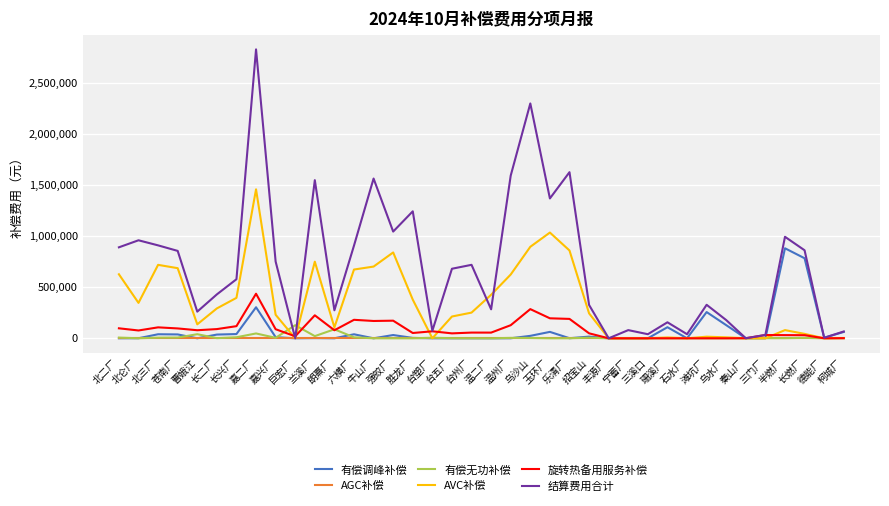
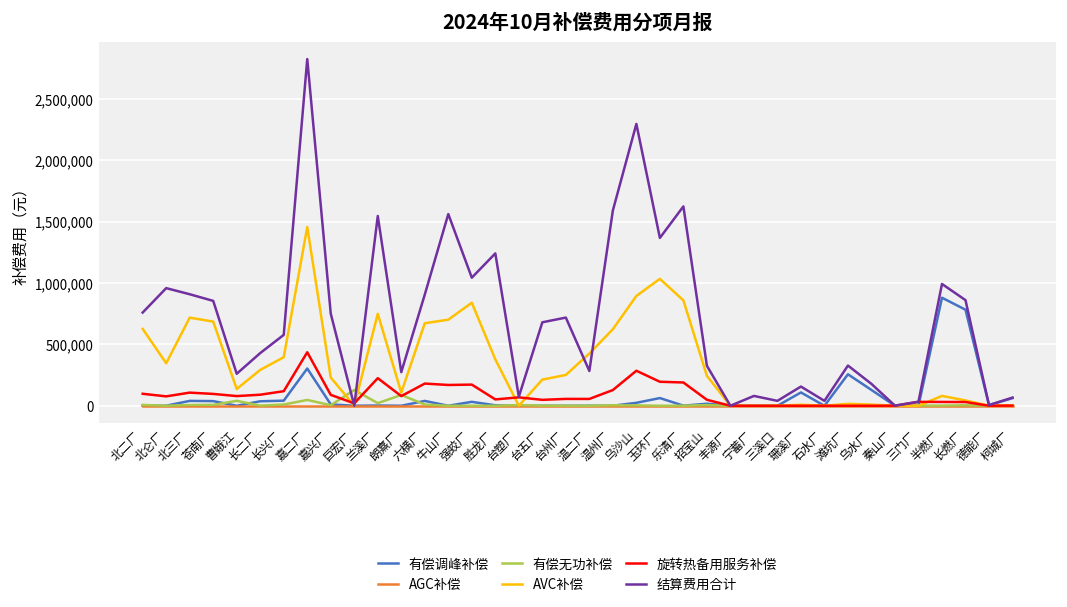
  {
    "有偿调峰补偿": {
      "北三厂": "40,000",
      "苍南厂": "40,000",
      "长二厂": "40,000",
      "长兴厂": "40,000",
      "嘉二厂": "300,000",
      "六横厂": "40,000",
      "强蛟厂": "30,000",
      "玉环厂": "60,000",
      "珊溪厂": "110,000",
      "滩坑厂": "260,000",
      "乌水厂": "130,000",
      "半燃厂": "880,000",
      "长燃厂": "780,000"
    },
    "AGC补偿": {
      "嘉二厂": "0"
    },
    "有偿无功补偿": {
      "曹娥江": "40,000",
      "嘉二厂": "50,000",
      "巨宏厂": "130,000"
    },
    "AVC补偿": {
      "北二厂": "630,000",
      "北仑厂": "350,000",
      "北三厂": "720,000",
      "苍南厂": "690,000",
      "曹娥江": "140,000",
      "长二厂": "290,000",
      "长兴厂": "400,000",
      "嘉二厂": "1,460,000",
      "嘉兴厂": "230,000",
      "兰溪厂": "750,000",
      "六横厂": "670,000",
      "牛山厂": "700,000",
      "强蛟厂": "840,000",
      "胜龙厂": "380,000",
      "台五厂": "210,000",
      "台州厂": "250,000",
      "温二厂": "430,000",
      "温州厂": "620,000",
      "乌沙山": "900,000",
      "玉环厂": "1,030,000",
      "乐清厂": "860,000",
      "招宝山": "240,000",
      "半燃厂": "80,000"
    },
    "旋转热备用服务补偿": {
      "北二厂": "100,000",
      "北仑厂": "80,000",
      "北三厂": "110,000",
      "苍南厂": "100,000",
      "曹娥江": "80,000",
      "长二厂": "90,000",
      "长兴厂": "120,000",
      "嘉二厂": "440,000",
      "嘉兴厂": "90,000",
      "兰溪厂": "220,000",
      "六横厂": "180,000",
      "牛山厂": "170,000",
      "强蛟厂": "170,000",
      "胜龙厂": "50,000",
      "台五厂": "50,000",
      "台州厂": "60,000",
      "温二厂": "60,000",
      "温州厂": "130,000",
      "乌沙山": "290,000",
      "玉环厂": "200,000",
      "乐清厂": "190,000",
      "招宝山": "50,000",
      "半燃厂": "30,000"
    },
    "结算费用合计": {
-     "北二厂": "890,000",
+     "北二厂": "760,000",
      "北仑厂": "960,000",
      "北三厂": "910,000",
      "苍南厂": "850,000",
      "曹娥江": "260,000",
      "长二厂": "430,000",
      "长兴厂": "580,000",
      "嘉二厂": "2,830,000",
      "嘉兴厂": "750,000",
      "兰溪厂": "1,550,000",
      "朗熹厂": "270,000",
      "六横厂": "910,000",
      "牛山厂": "1,560,000",
      "强蛟厂": "1,040,000",
      "胜龙厂": "1,240,000",
      "台五厂": "680,000",
      "台州厂": "720,000",
      "温二厂": "280,000",
      "温州厂": "1,590,000",
      "乌沙山": "2,300,000",
      "玉环厂": "1,370,000",
      "乐清厂": "1,630,000",
      "招宝山": "330,000",
      "宁蓄厂": "80,000",
      "三溪口": "40,000",
      "珊溪厂": "160,000",
      "石水厂": "40,000",
      "滩坑厂": "330,000",
      "乌水厂": "180,000",
      "半燃厂": "990,000",
      "长燃厂": "860,000"
    }
  }
